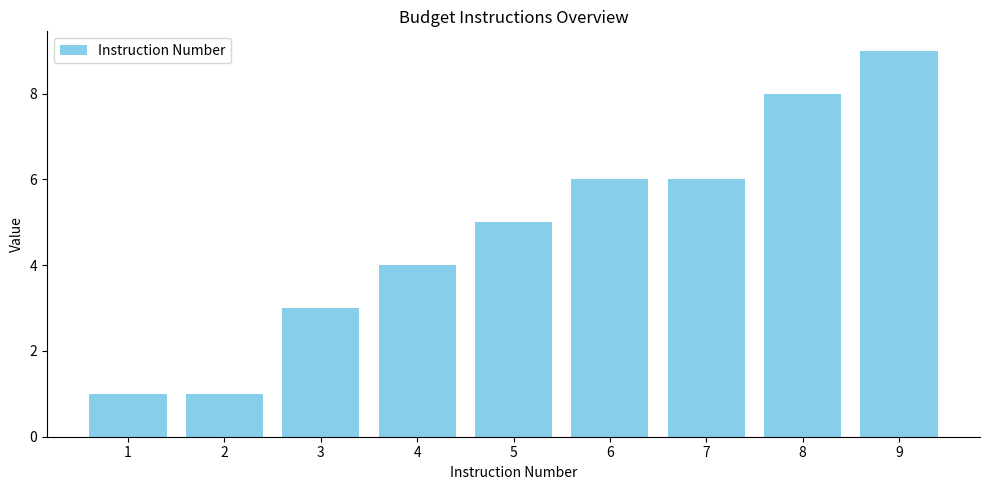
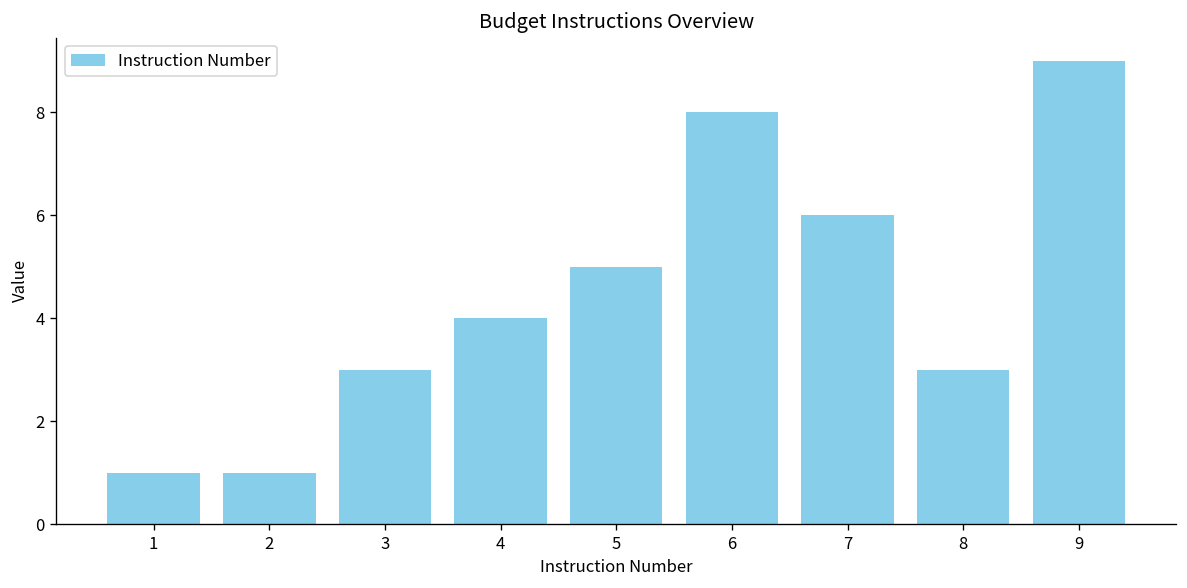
  {
    "1": 1,
    "2": 1,
    "3": 3,
    "4": 4,
    "5": 5,
-   "6": 6,
+   "6": 8,
    "7": 6,
-   "8": 8,
+   "8": 3,
    "9": 9
  }
